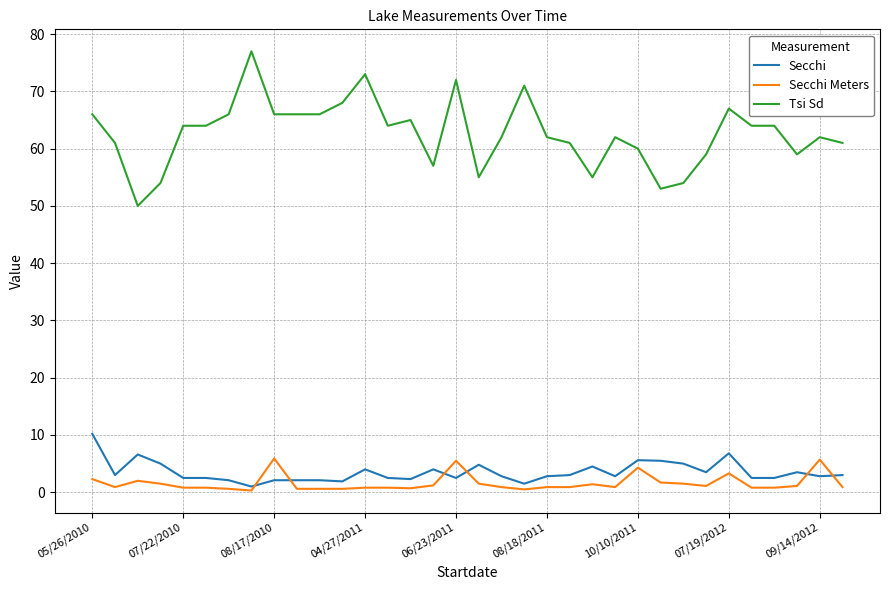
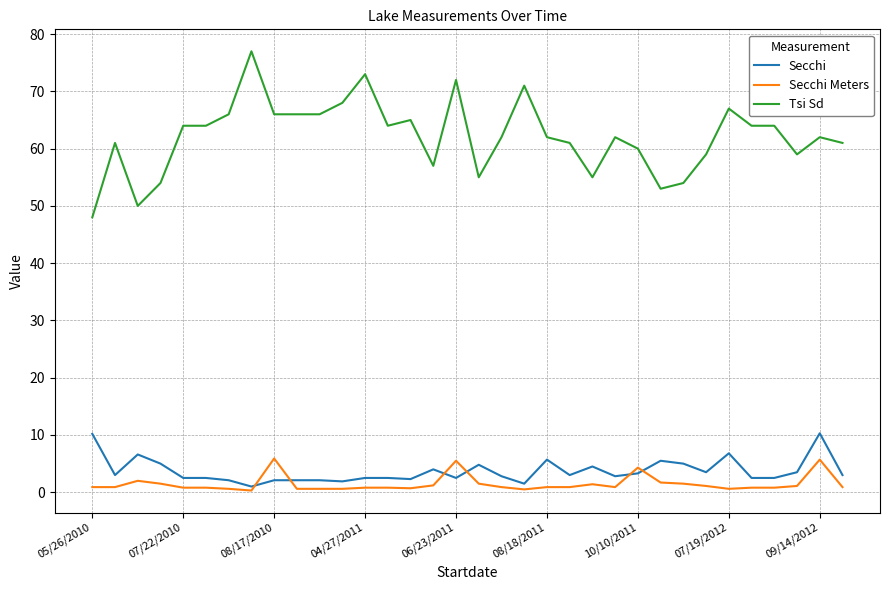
  {
    "Secchi": {
      "05/26/2010": 10,
      "08/17/2010": 2,
-     "04/27/2011": 4,
+     "04/27/2011": 3,
      "06/23/2011": 3,
-     "08/18/2011": 3,
-     "10/10/2011": 6,
+     "08/18/2011": 6,
+     "10/10/2011": 3,
      "07/19/2012": 7,
-     "09/14/2012": 3
+     "09/14/2012": 10
    },
    "Secchi Meters": {
-     "05/26/2010": 2,
+     "05/26/2010": 1,
      "08/17/2010": 6,
      "04/27/2011": 1,
      "06/23/2011": 6,
      "08/18/2011": 1,
      "10/10/2011": 4,
-     "07/19/2012": 3,
+     "07/19/2012": 1,
      "09/14/2012": 6
    },
    "Tsi Sd": {
-     "05/26/2010": 66,
+     "05/26/2010": 48,
      "08/17/2010": 66,
      "04/27/2011": 73,
      "06/23/2011": 72,
      "08/18/2011": 62,
      "10/10/2011": 60,
      "07/19/2012": 67,
      "09/14/2012": 62
    }
  }
